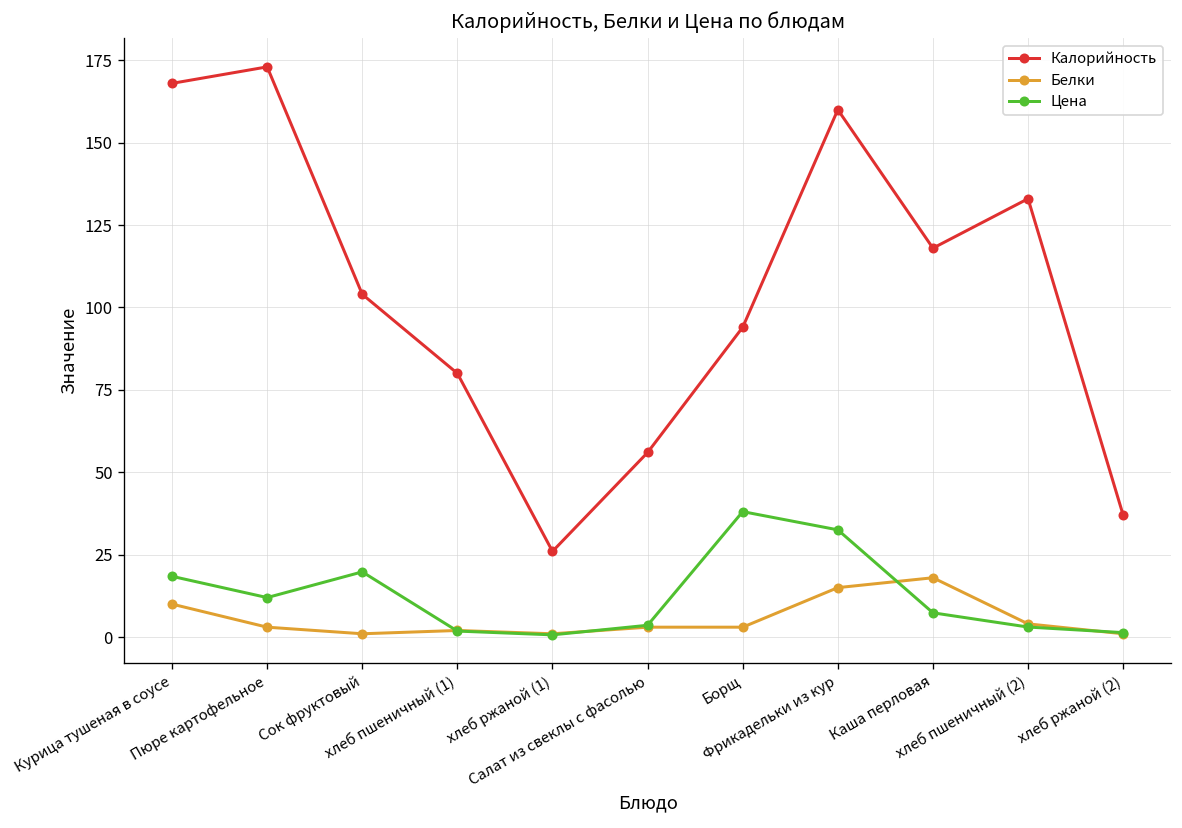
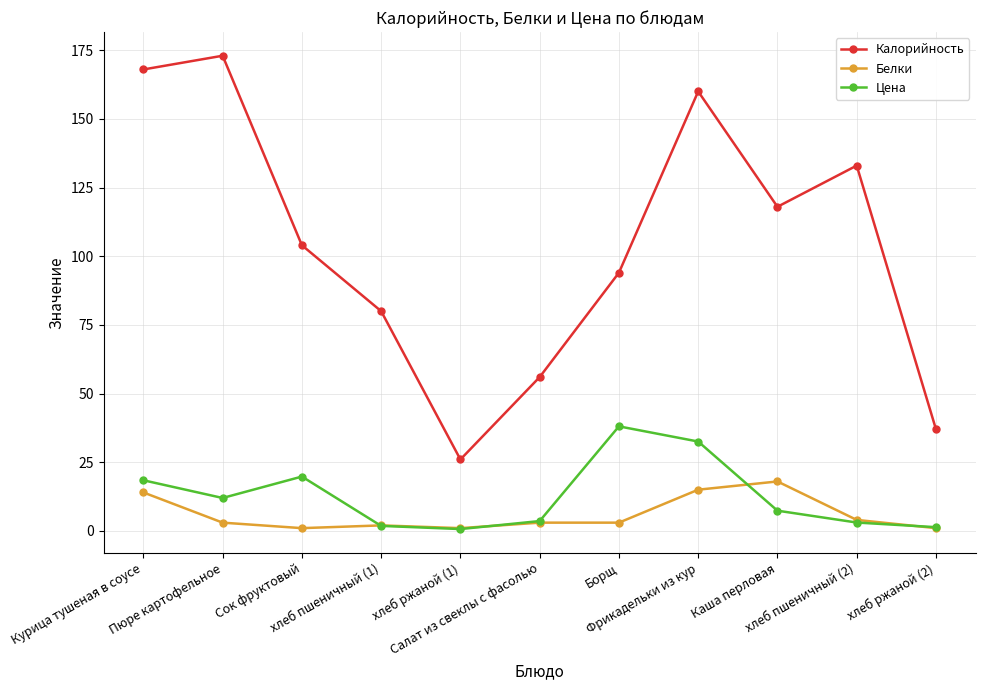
  {
    "Калорийность": {
      "Курица тушеная в соусе": 168,
      "Пюре картофельное": 173,
      "Сок фруктовый": 104,
      "хлеб пшеничный (1)": 80,
      "хлеб ржаной (1)": 26,
      "Салат из свеклы с фасолью": 56,
      "Борщ": 94,
      "Фрикадельки из кур": 160,
      "Каша перловая": 118,
      "хлеб пшеничный (2)": 133,
      "хлеб ржаной (2)": 37
    },
    "Белки": {
-     "Курица тушеная в соусе": 10,
+     "Курица тушеная в соусе": 14,
      "Пюре картофельное": 3,
      "Сок фруктовый": 1,
      "Борщ": 3,
      "Фрикадельки из кур": 15,
      "Каша перловая": 18,
      "хлеб пшеничный (2)": 4
    },
    "Цена": {
      "Курица тушеная в соусе": 18,
      "Пюре картофельное": 12,
      "Сок фруктовый": 20,
      "Борщ": 38,
      "Фрикадельки из кур": 33,
      "Каша перловая": 7,
      "хлеб пшеничный (2)": 3
    }
  }
